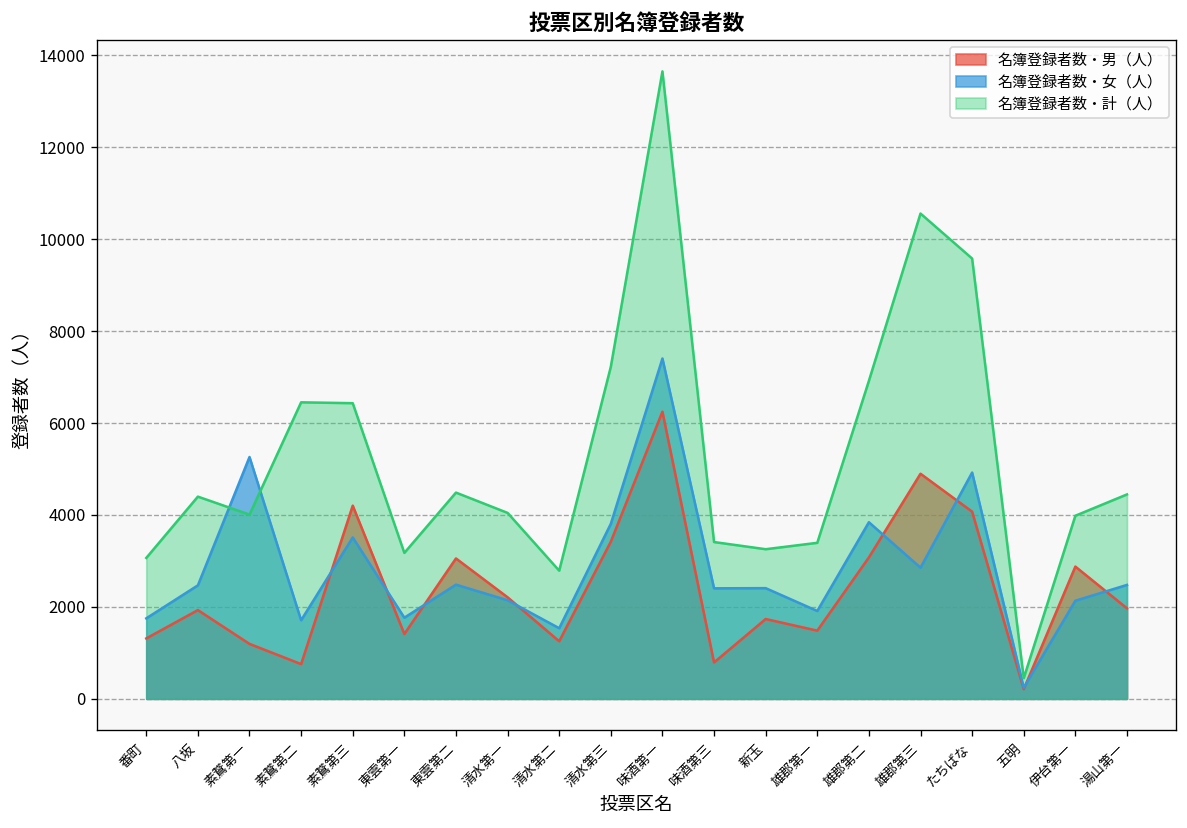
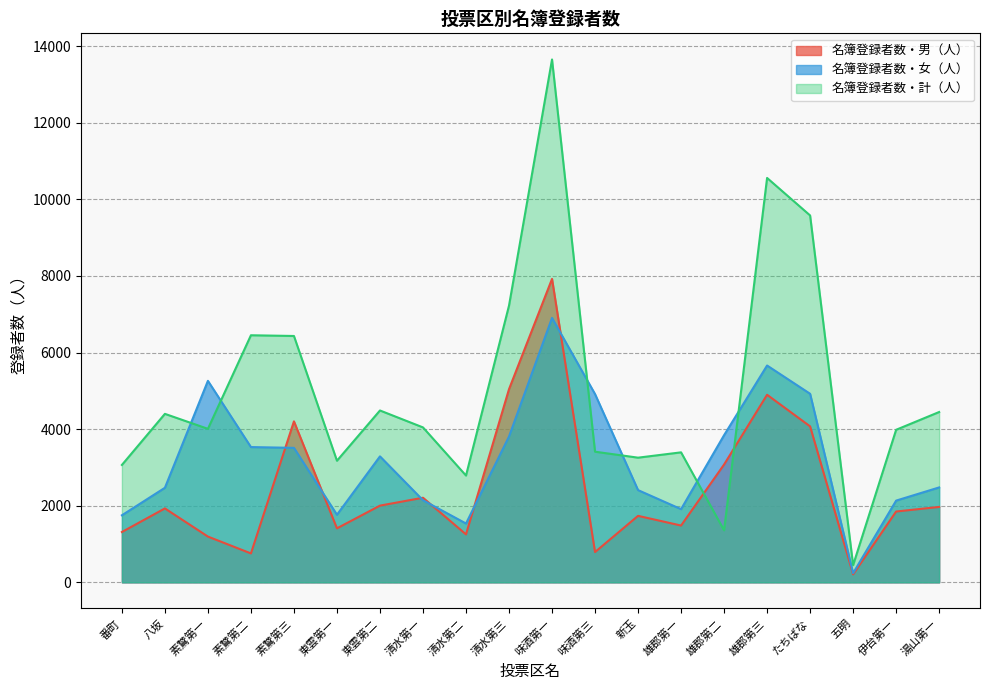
  {
    "名簿登録者数・男（人）": {
      "番町": 1300,
      "八坂": 1900,
      "素鵞第一": 1200,
      "素鵞第二": 800,
      "素鵞第三": 4200,
      "東雲第一": 1400,
-     "東雲第二": 3100,
+     "東雲第二": 2000,
      "清水第二": 1300,
-     "清水第三": 3400,
-     "味酒第一": 6200,
+     "清水第三": 5000,
+     "味酒第一": 7900,
      "味酒第三": 800,
      "新玉": 1700,
      "雄郡第一": 1500,
      "雄郡第二": 3100,
      "雄郡第三": 4900,
      "たちばな": 4100,
-     "伊台第一": 2900,
+     "伊台第一": 1800,
      "湯山第一": 2000
    },
    "名簿登録者数・女（人）": {
      "番町": 1800,
      "八坂": 2500,
      "素鵞第一": 5300,
-     "素鵞第二": 1700,
+     "素鵞第二": 3500,
      "素鵞第三": 3500,
      "東雲第一": 1800,
-     "東雲第二": 2500,
+     "東雲第二": 3300,
      "清水第二": 1500,
      "清水第三": 3800,
-     "味酒第一": 7400,
-     "味酒第三": 2400,
+     "味酒第一": 6900,
+     "味酒第三": 4900,
      "新玉": 2400,
      "雄郡第一": 1900,
      "雄郡第二": 3800,
-     "雄郡第三": 2900,
+     "雄郡第三": 5700,
      "たちばな": 4900,
      "伊台第一": 2100,
      "湯山第一": 2500
    },
    "名簿登録者数・計（人）": {
      "番町": 3100,
      "八坂": 4400,
      "素鵞第一": 4000,
      "素鵞第二": 6500,
      "素鵞第三": 6400,
      "東雲第一": 3200,
      "東雲第二": 4500,
      "清水第一": 4000,
      "清水第二": 2800,
      "清水第三": 7200,
      "味酒第一": 13700,
      "味酒第三": 3400,
      "新玉": 3300,
      "雄郡第一": 3400,
-     "雄郡第二": 6900,
+     "雄郡第二": 1400,
      "雄郡第三": 10600,
      "たちばな": 9600,
      "五明": 400,
      "伊台第一": 4000,
      "湯山第一": 4400
    }
  }
